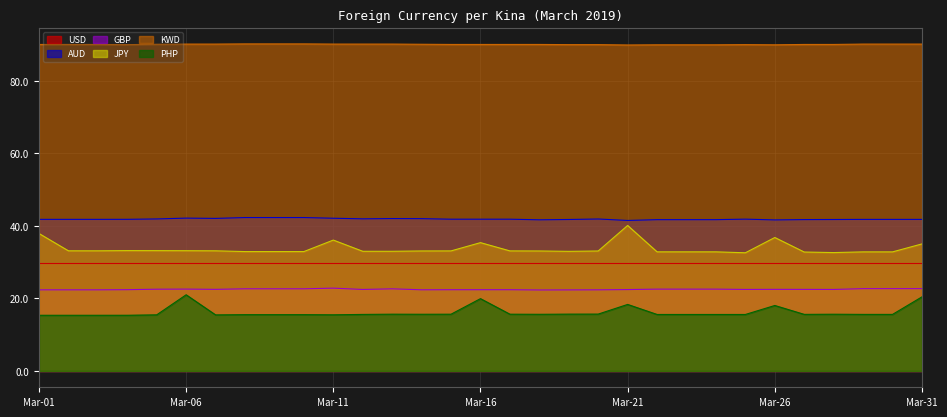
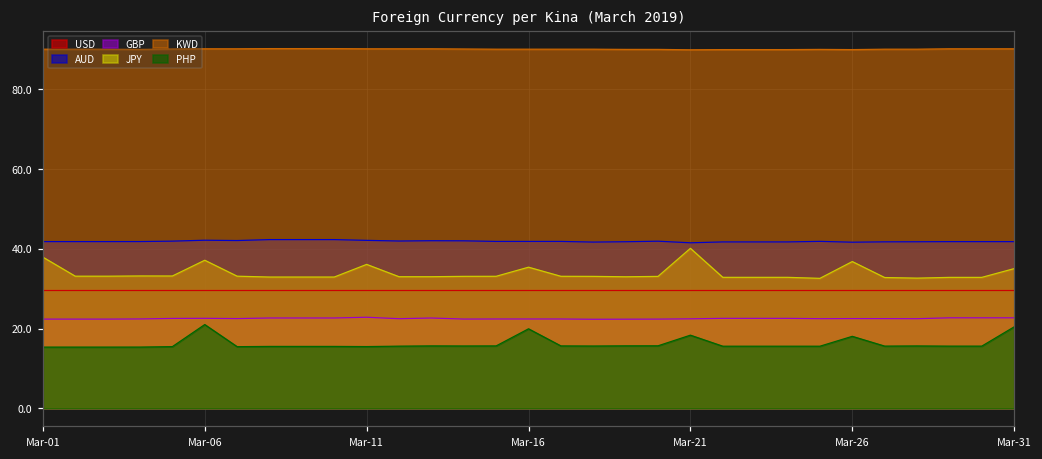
  {
    "USD": {
      "Mar-01": 30,
      "Mar-06": 30,
      "Mar-11": 30,
      "Mar-16": 30,
      "Mar-21": 30,
      "Mar-26": 30,
      "Mar-31": 30
    },
    "AUD": {
      "Mar-01": 42,
      "Mar-06": 42,
      "Mar-11": 42,
      "Mar-16": 42,
      "Mar-21": 42,
      "Mar-26": 42,
      "Mar-31": 42
    },
    "GBP": {
      "Mar-01": 22,
      "Mar-06": 23,
      "Mar-11": 23,
      "Mar-16": 22,
      "Mar-21": 22,
      "Mar-26": 23,
      "Mar-31": 23
    },
    "JPY": {
      "Mar-01": 38,
-     "Mar-06": 33,
+     "Mar-06": 37,
      "Mar-11": 36,
      "Mar-16": 35,
      "Mar-21": 40,
      "Mar-26": 37,
      "Mar-31": 35
    },
    "KWD": {
      "Mar-01": 90,
      "Mar-06": 90,
      "Mar-11": 90,
      "Mar-16": 90,
      "Mar-21": 90,
      "Mar-26": 90,
      "Mar-31": 90
    },
    "PHP": {
      "Mar-01": 15,
      "Mar-06": 21,
      "Mar-11": 15,
      "Mar-16": 20,
      "Mar-21": 18,
      "Mar-26": 18,
      "Mar-31": 20
    }
  }
